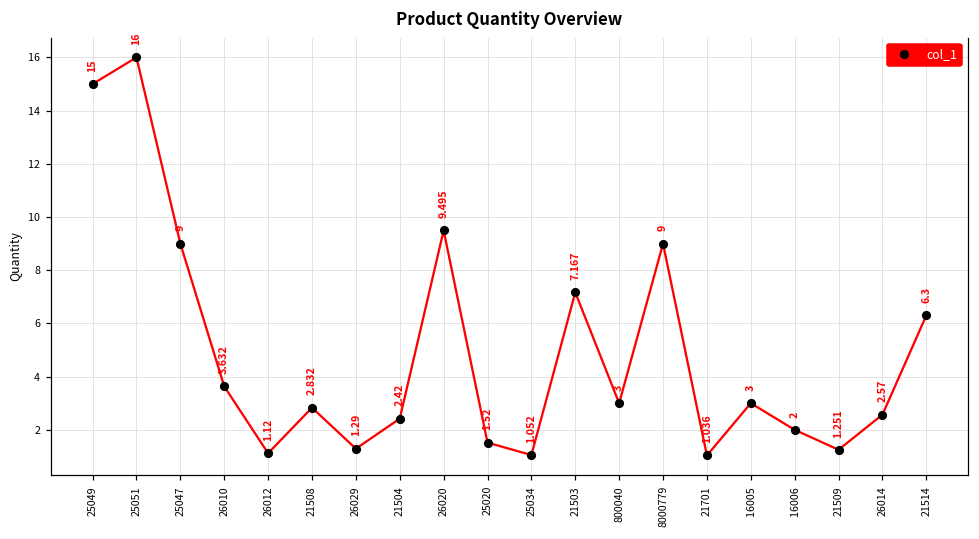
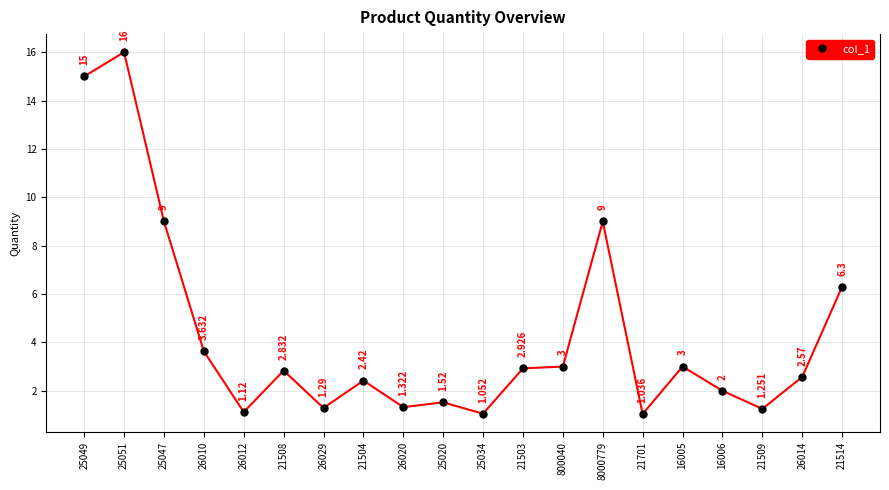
  {
    "25049": 15,
    "25051": 16,
    "25047": 9,
    "26010": 3.632,
    "26012": 1.12,
    "21508": 2.832,
    "26029": 1.29,
    "21504": 2.42,
-   "26020": 9.495,
+   "26020": 1.322,
    "25020": 1.52,
    "25034": 1.052,
-   "21503": 7.167,
+   "21503": 2.926,
    "800040": 3,
    "8000779": 9,
    "21701": 1.036,
    "16005": 3,
    "16006": 2,
    "21509": 1.251,
    "26014": 2.57,
    "21514": 6.3
  }
